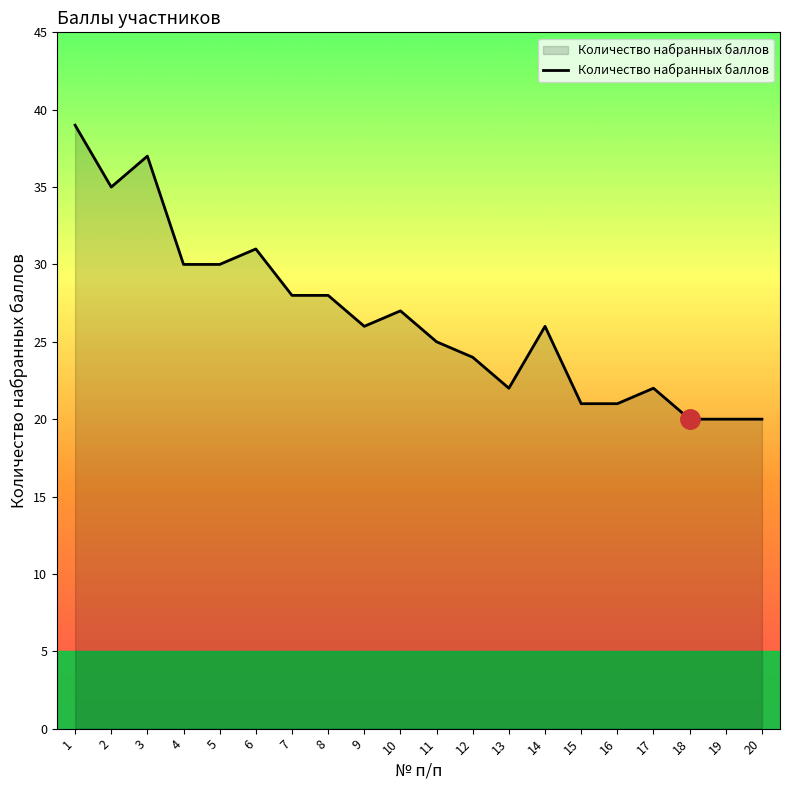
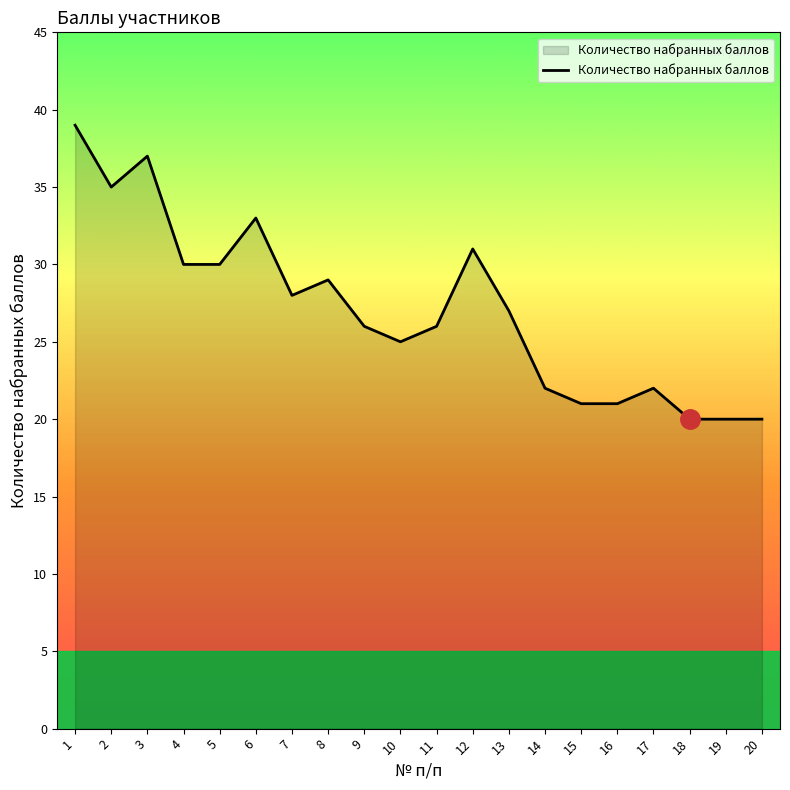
  {
    "Количество набранных баллов": {
      "1": 39,
      "2": 35,
      "3": 37,
      "4": 30,
      "5": 30,
-     "6": 31,
+     "6": 33,
      "7": 28,
-     "8": 28,
+     "8": 29,
      "9": 26,
-     "10": 27,
-     "11": 25,
-     "12": 24,
-     "13": 22,
-     "14": 26,
+     "10": 25,
+     "11": 26,
+     "12": 31,
+     "13": 27,
+     "14": 22,
      "15": 21,
      "16": 21,
      "17": 22,
      "19": 20,
      "20": 20
    }
  }
